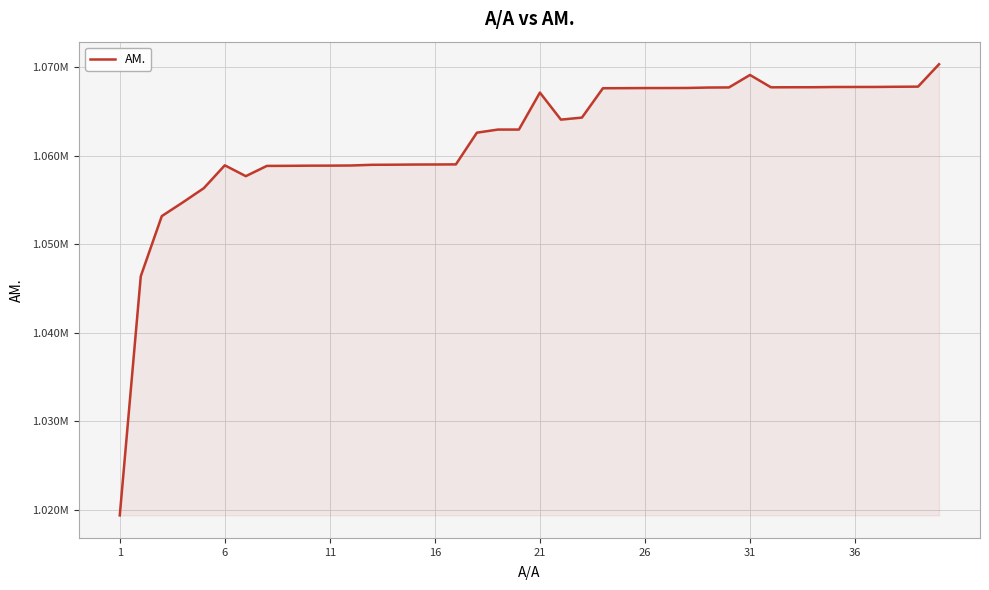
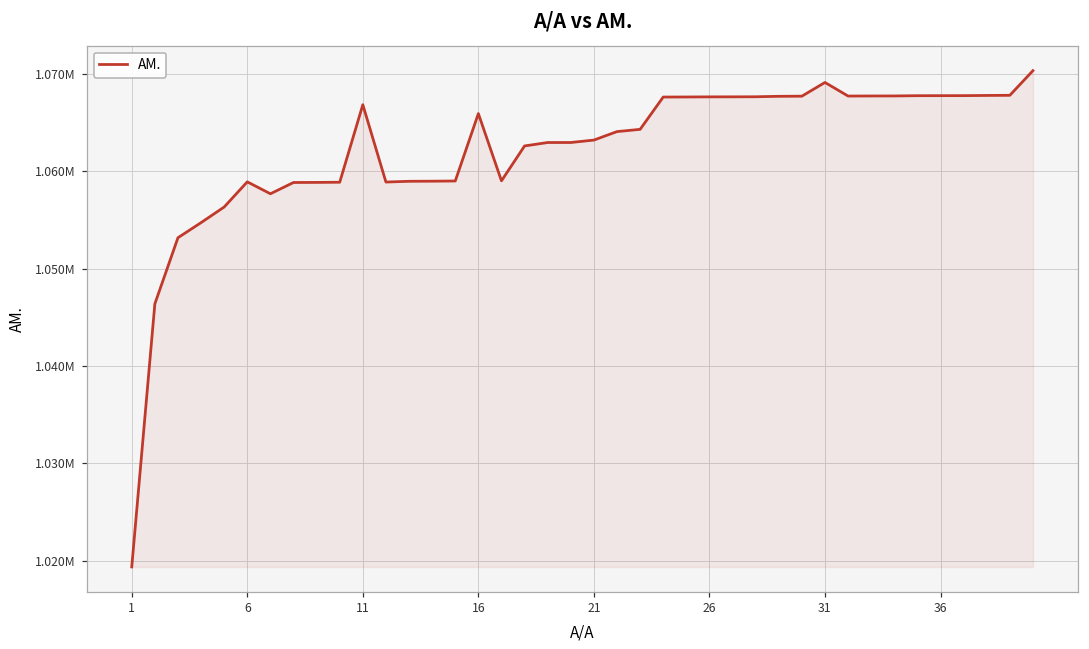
  {
    "1": 1019000,
    "6": 1059000,
-   "11": 1059000,
-   "16": 1059000,
-   "21": 1067000,
+   "11": 1067000,
+   "16": 1066000,
+   "21": 1063000,
    "26": 1068000,
    "31": 1069000,
    "36": 1068000
  }
